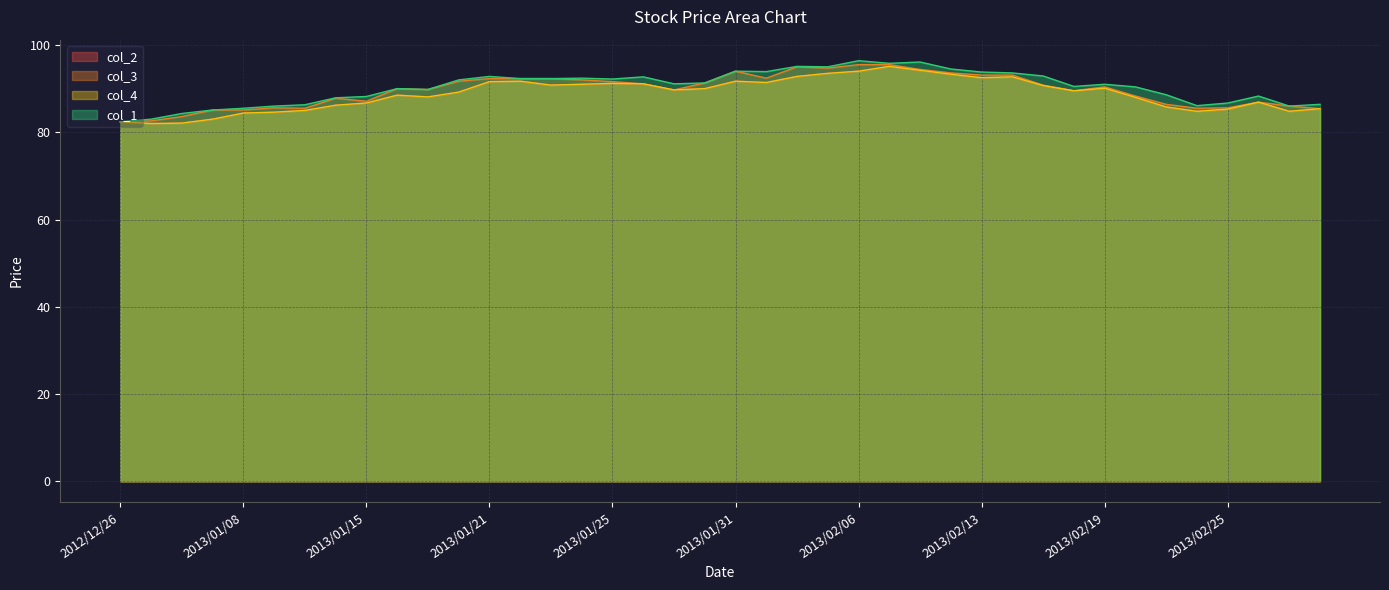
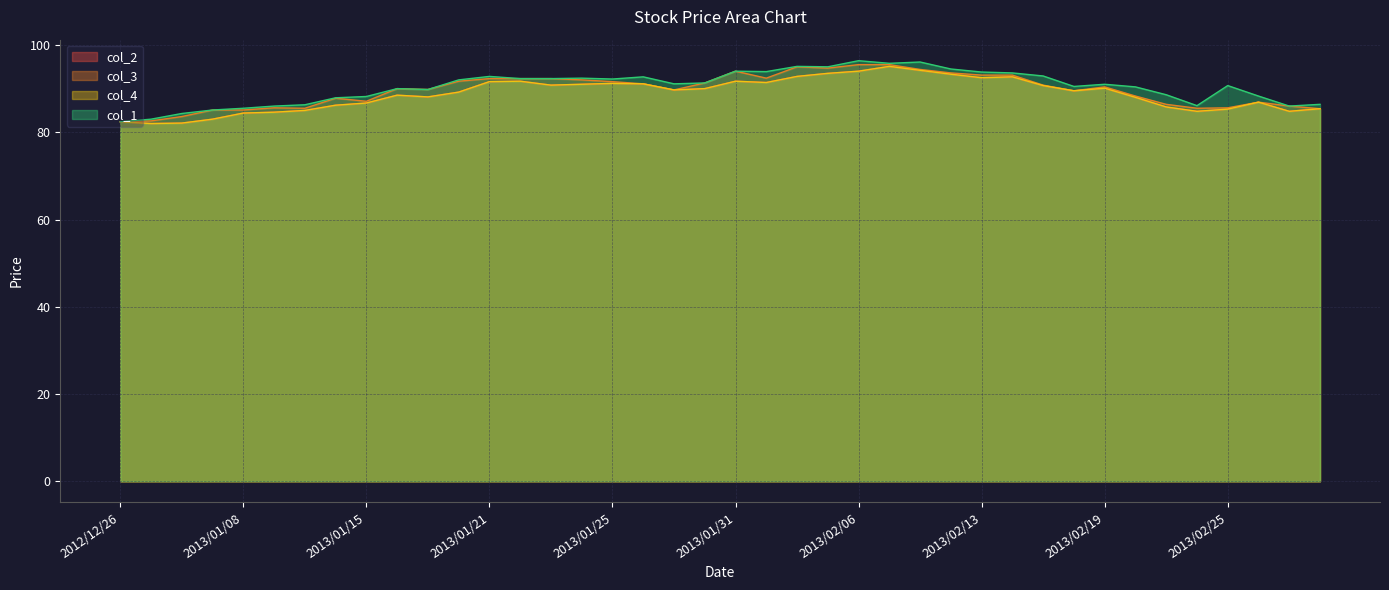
  {
    "col_1": {
      "2013/01/15": 88,
      "2013/01/25": 92,
      "2013/02/06": 96,
      "2013/02/13": 94,
      "2013/02/19": 91,
-     "2013/02/25": 87
+     "2013/02/25": 91
    }
  }
